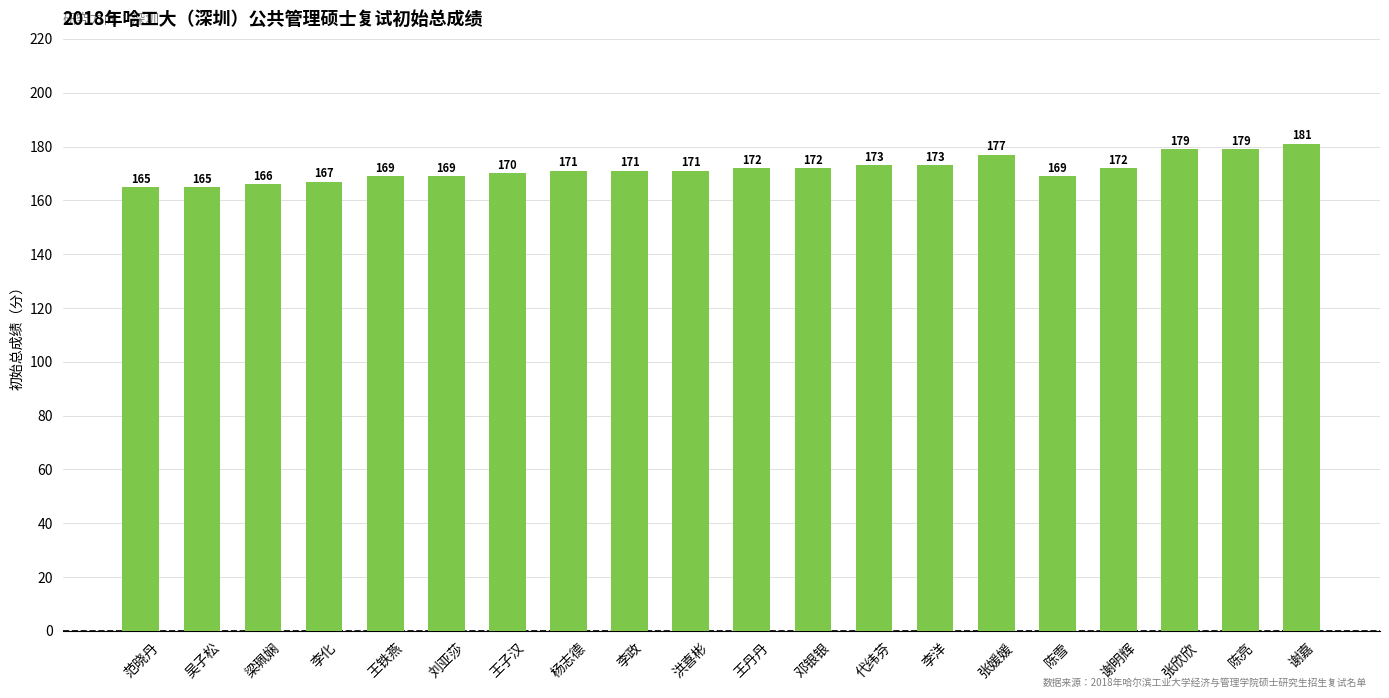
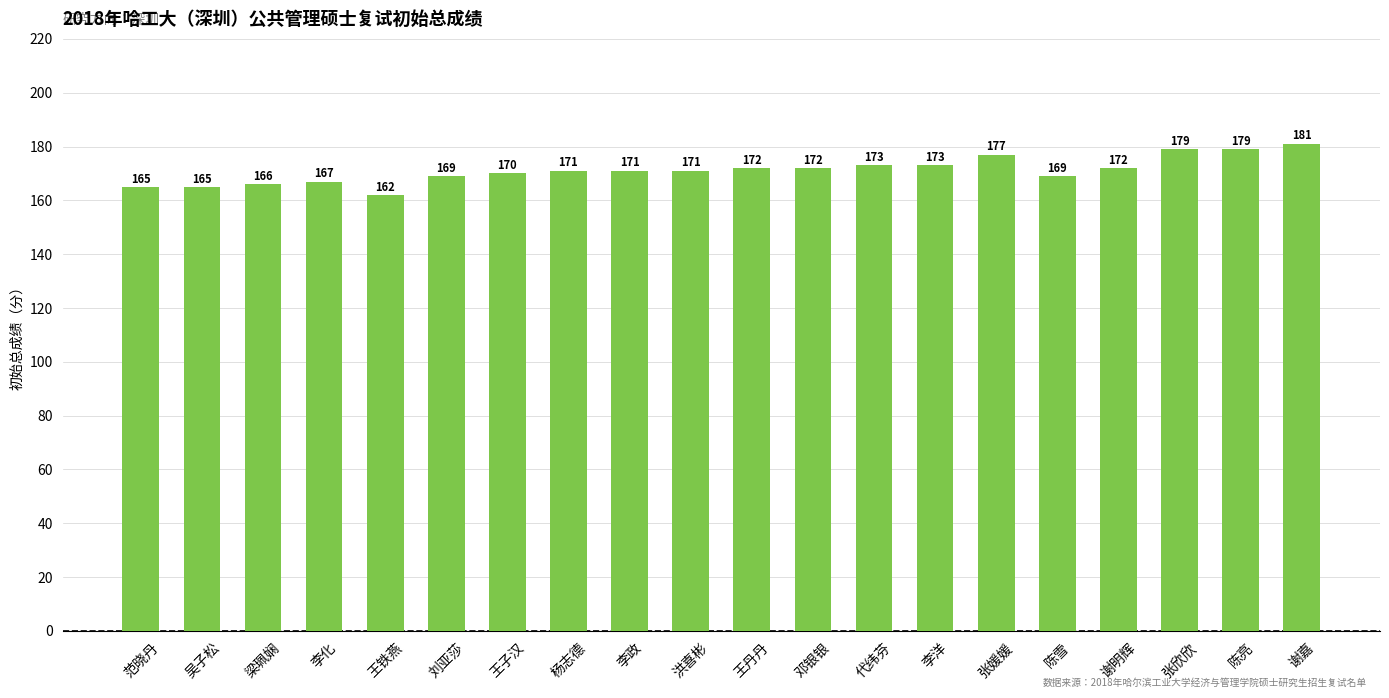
  {
    "范晓丹": 165,
    "吴子松": 165,
    "梁珮娴": 166,
    "李化": 167,
-   "王铁燕": 169,
+   "王铁燕": 162,
    "刘亚莎": 169,
    "王子汉": 170,
    "杨志德": 171,
    "李政": 171,
    "洪喜彬": 171,
    "王丹丹": 172,
    "邓银银": 172,
    "代纬芬": 173,
    "李洋": 173,
    "张媛媛": 177,
    "陈雪": 169,
    "谢明辉": 172,
    "张欣欣": 179,
    "陈亮": 179,
    "谢嘉": 181
  }
